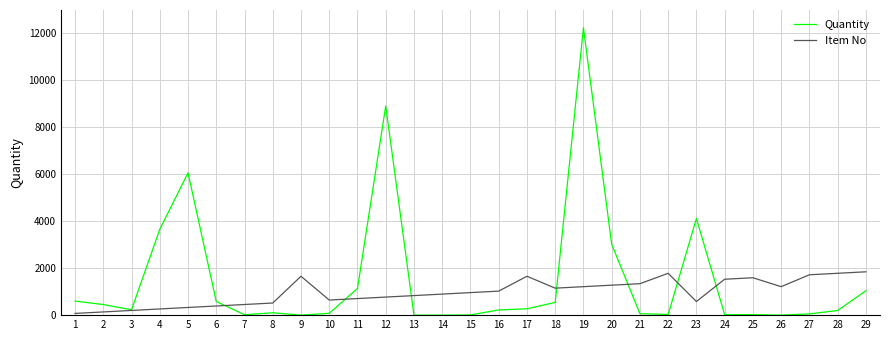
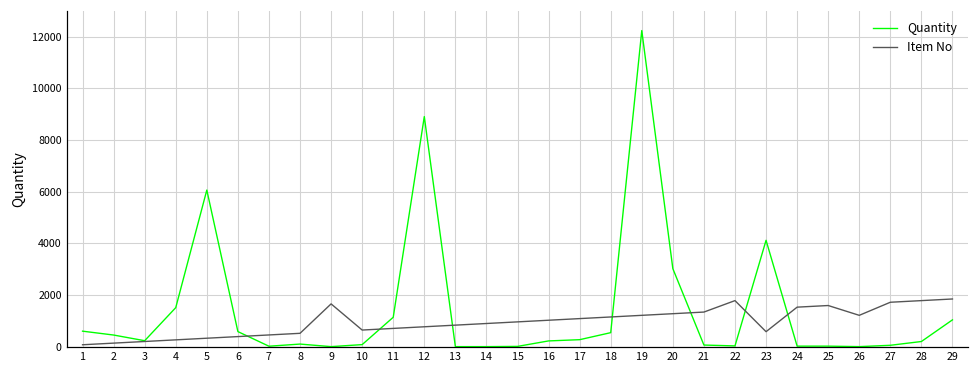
  {
    "Quantity": {
      "1": 600,
      "2": 500,
-     "4": 3700,
+     "4": 1500,
      "5": 6100,
      "6": 600,
      "7": 0,
      "8": 100,
      "9": 0,
      "10": 100,
      "11": 1100,
      "12": 8900,
      "13": 0,
      "14": 0,
      "15": 0,
      "16": 200,
      "17": 300,
      "18": 500,
      "19": 12200,
      "20": 3000,
      "21": 100,
      "22": 0,
      "23": 4100,
      "24": 0,
      "25": 0,
      "26": 0,
      "27": 100,
      "28": 200,
      "29": 1000
    },
    "Item No": {
      "1": 100,
      "2": 100,
      "4": 300,
      "5": 300,
      "6": 400,
      "7": 500,
      "8": 500,
      "9": 1700,
      "10": 600,
      "11": 700,
      "12": 800,
      "13": 800,
      "14": 900,
      "15": 1000,
      "16": 1000,
-     "17": 1700,
+     "17": 1100,
      "18": 1100,
      "19": 1200,
      "20": 1300,
      "21": 1300,
      "22": 1800,
      "23": 600,
      "24": 1500,
      "25": 1600,
      "26": 1200,
      "27": 1700,
      "28": 1800,
      "29": 1800
    }
  }
